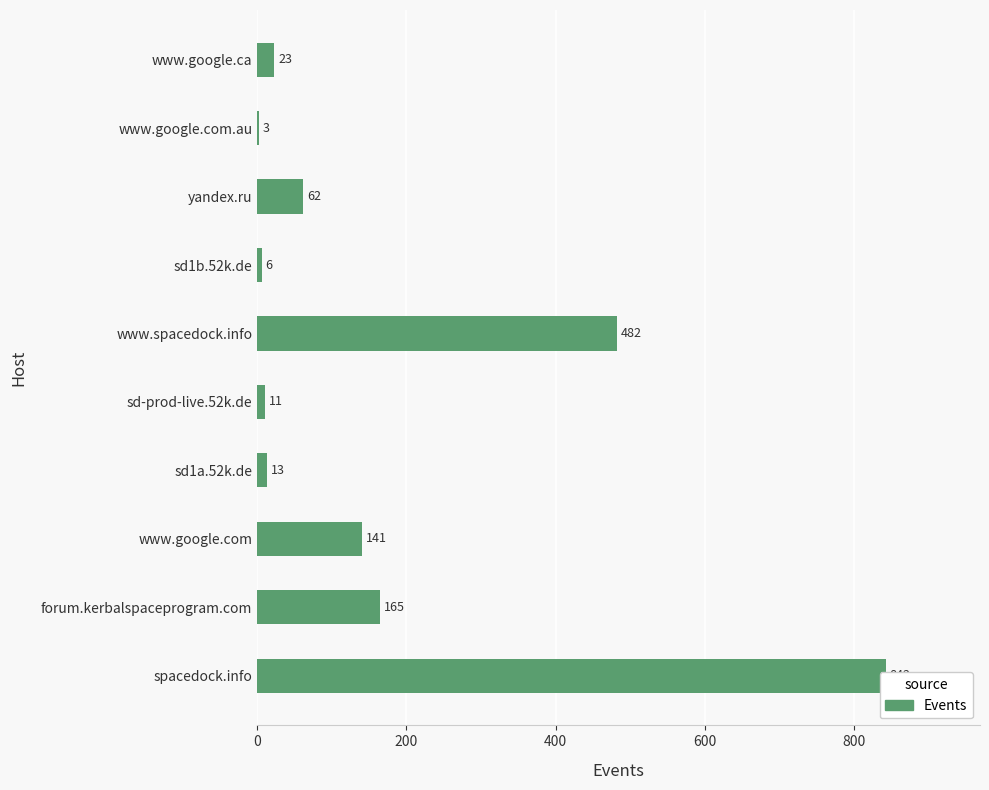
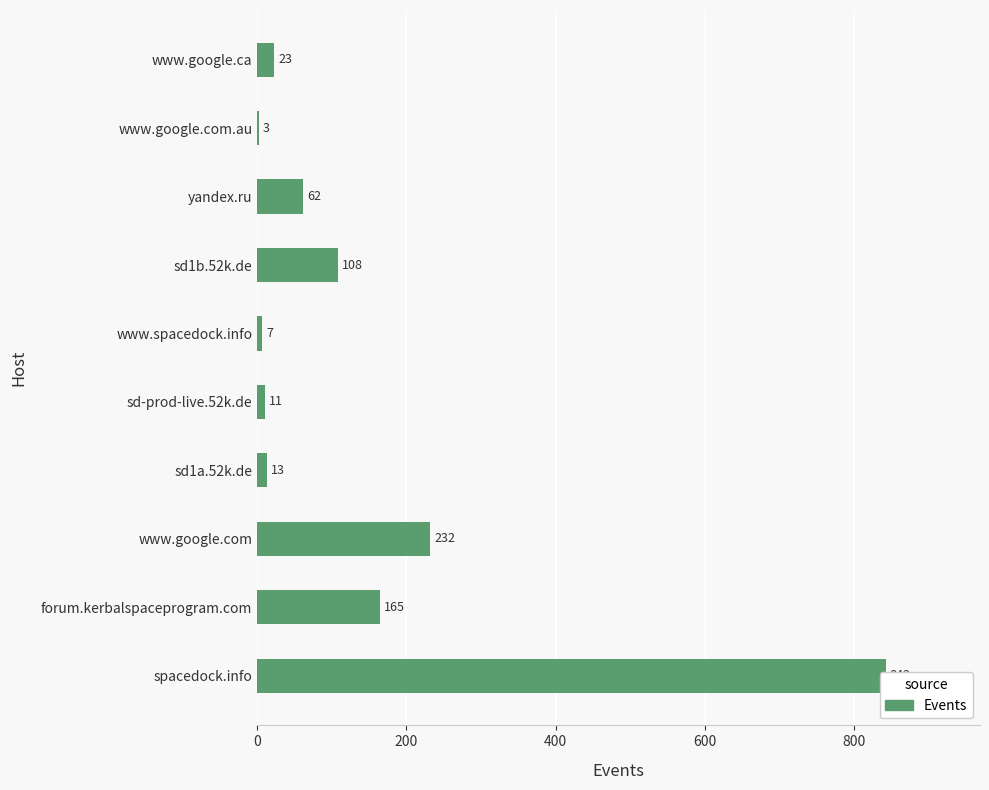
  {
    "www.google.ca": 23,
    "www.google.com.au": 3,
    "yandex.ru": 62,
-   "sd1b.52k.de": 6,
-   "www.spacedock.info": 482,
+   "sd1b.52k.de": 108,
+   "www.spacedock.info": 7,
    "sd-prod-live.52k.de": 11,
    "sd1a.52k.de": 13,
-   "www.google.com": 141,
+   "www.google.com": 232,
    "forum.kerbalspaceprogram.com": 165
  }
